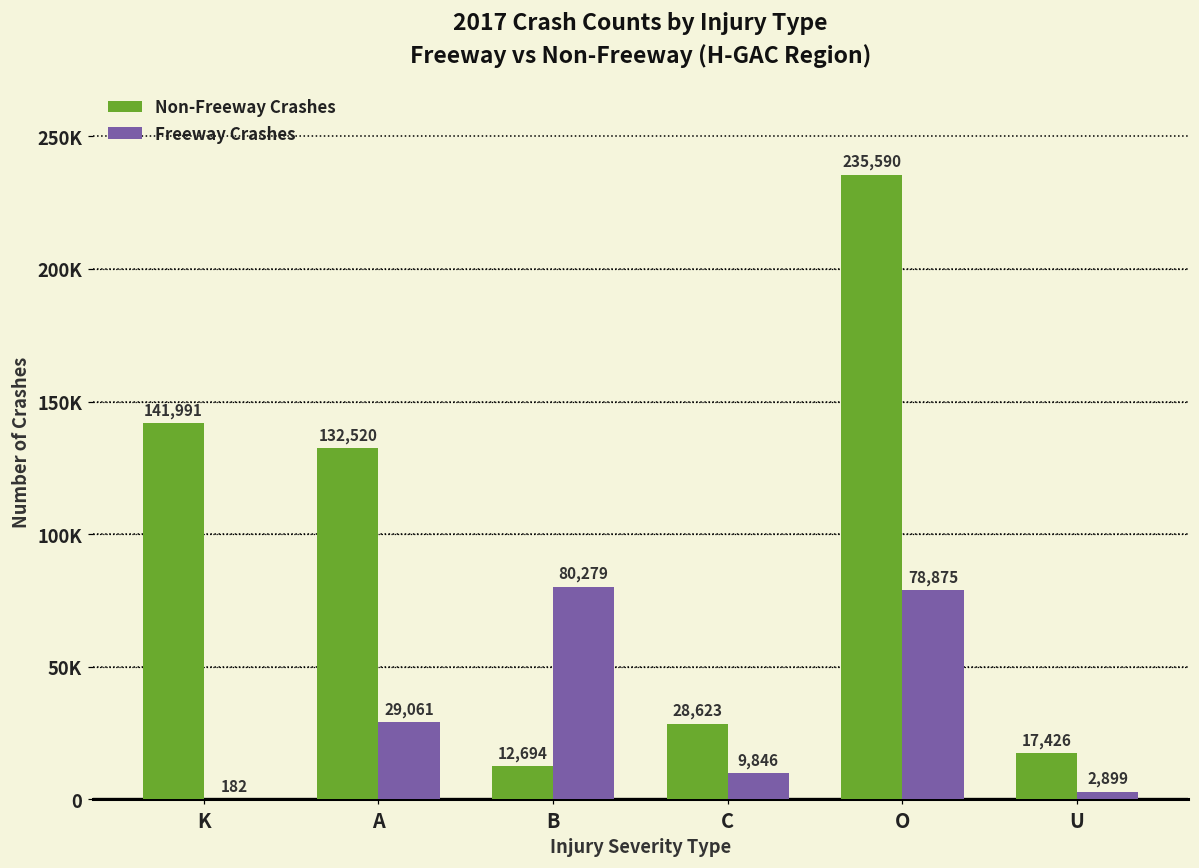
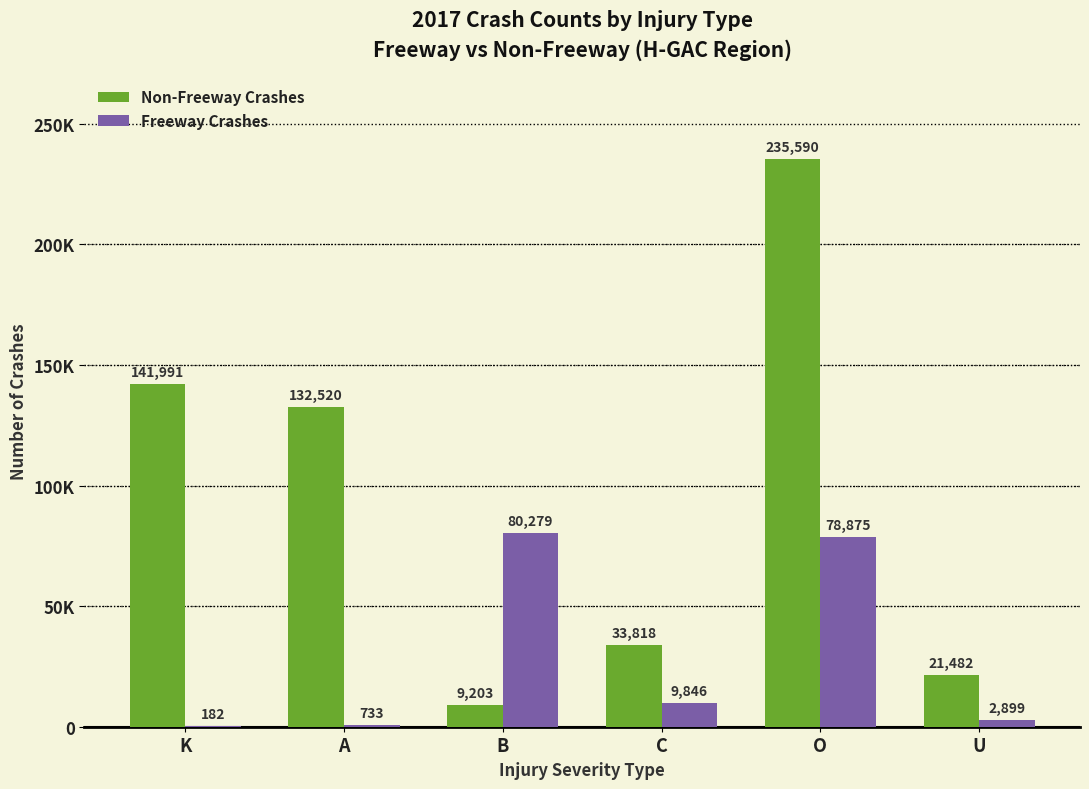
  {
    "Non-Freeway Crashes": {
      "K": "141,991",
      "A": "132,520",
-     "B": "12,694",
-     "C": "28,623",
+     "B": "9,203",
+     "C": "33,818",
      "O": "235,590",
-     "U": "17,426"
+     "U": "21,482"
    },
    "Freeway Crashes": {
      "K": "182",
-     "A": "29,061",
+     "A": "733",
      "B": "80,279",
      "C": "9,846",
      "O": "78,875",
      "U": "2,899"
    }
  }
